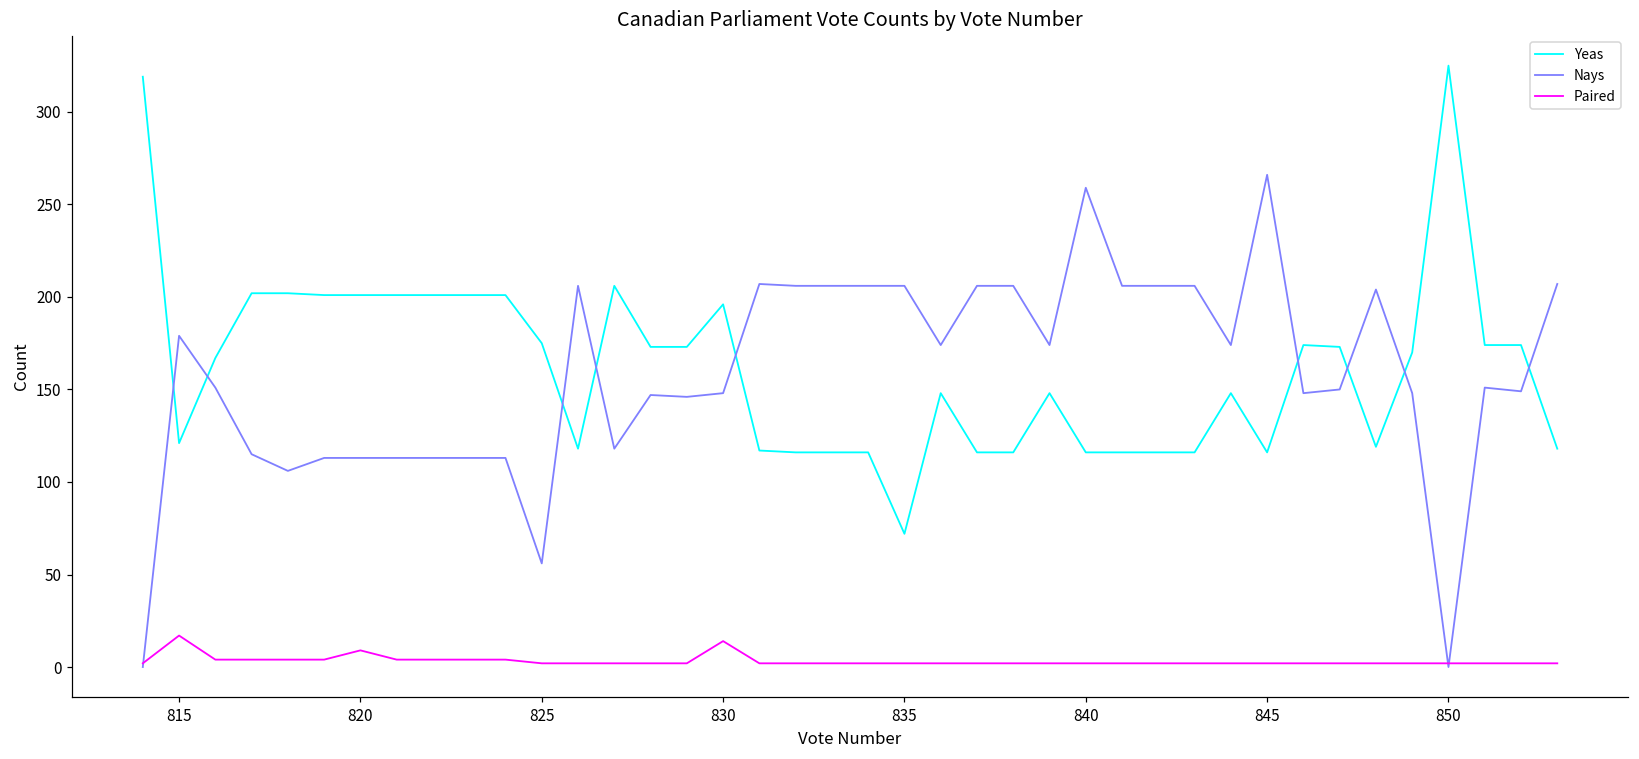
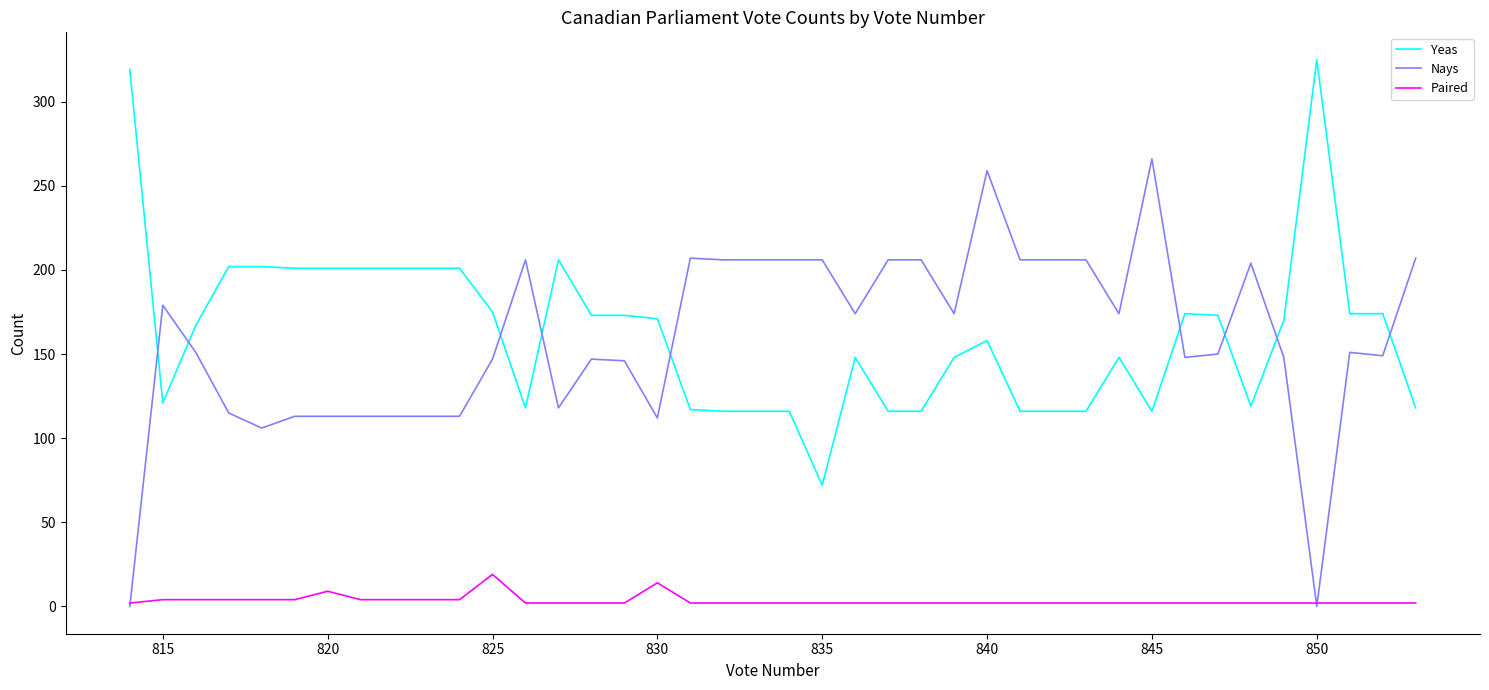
  {
    "Yeas": {
      "815": 121,
      "820": 201,
      "825": 175,
-     "830": 196,
+     "830": 171,
      "835": 72,
-     "840": 116,
+     "840": 158,
      "845": 116,
      "850": 325
    },
    "Nays": {
      "815": 179,
      "820": 113,
-     "825": 56,
-     "830": 148,
+     "825": 147,
+     "830": 112,
      "835": 206,
      "840": 259,
      "845": 266,
      "850": 0
    },
    "Paired": {
-     "815": 17,
+     "815": 4,
      "820": 9,
-     "825": 2,
+     "825": 19,
      "830": 14,
      "835": 2,
      "840": 2,
      "845": 2,
      "850": 2
    }
  }
